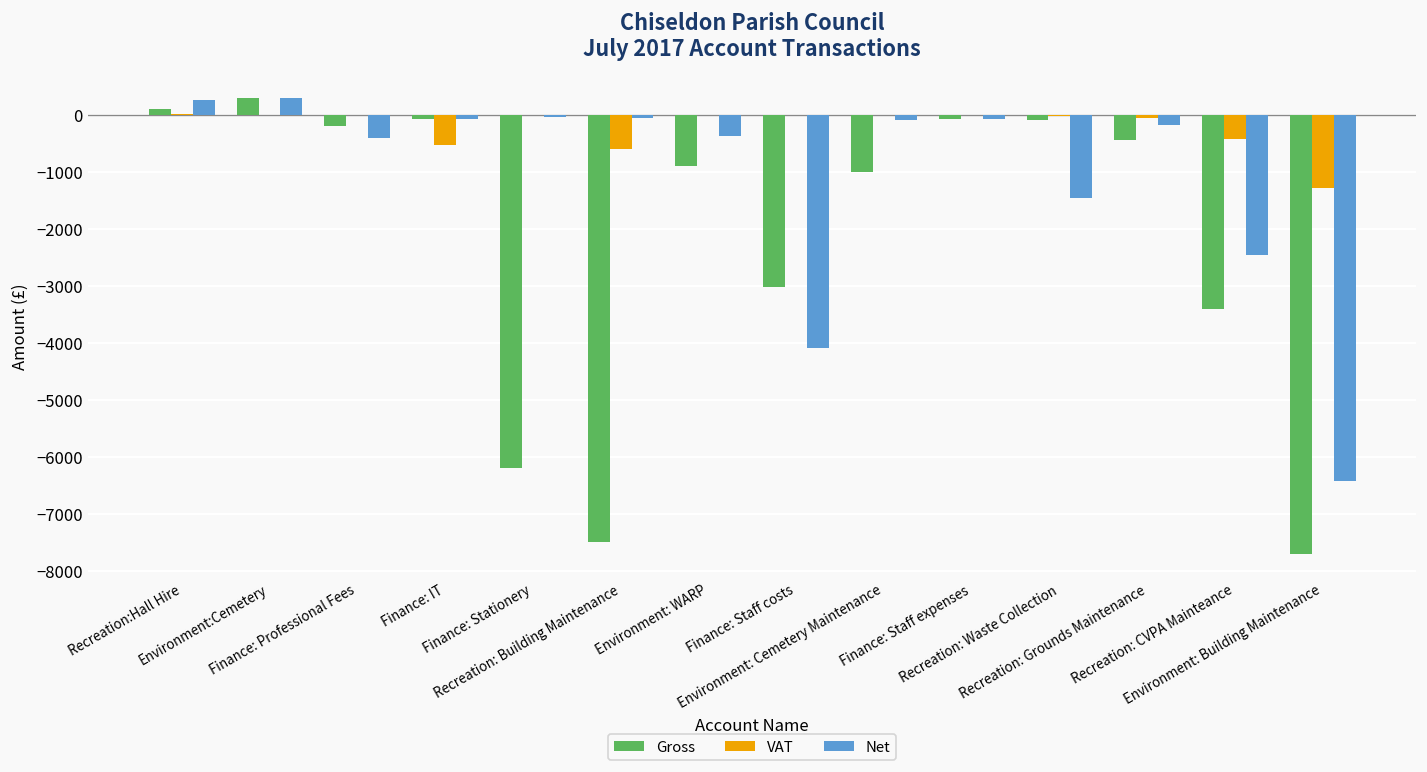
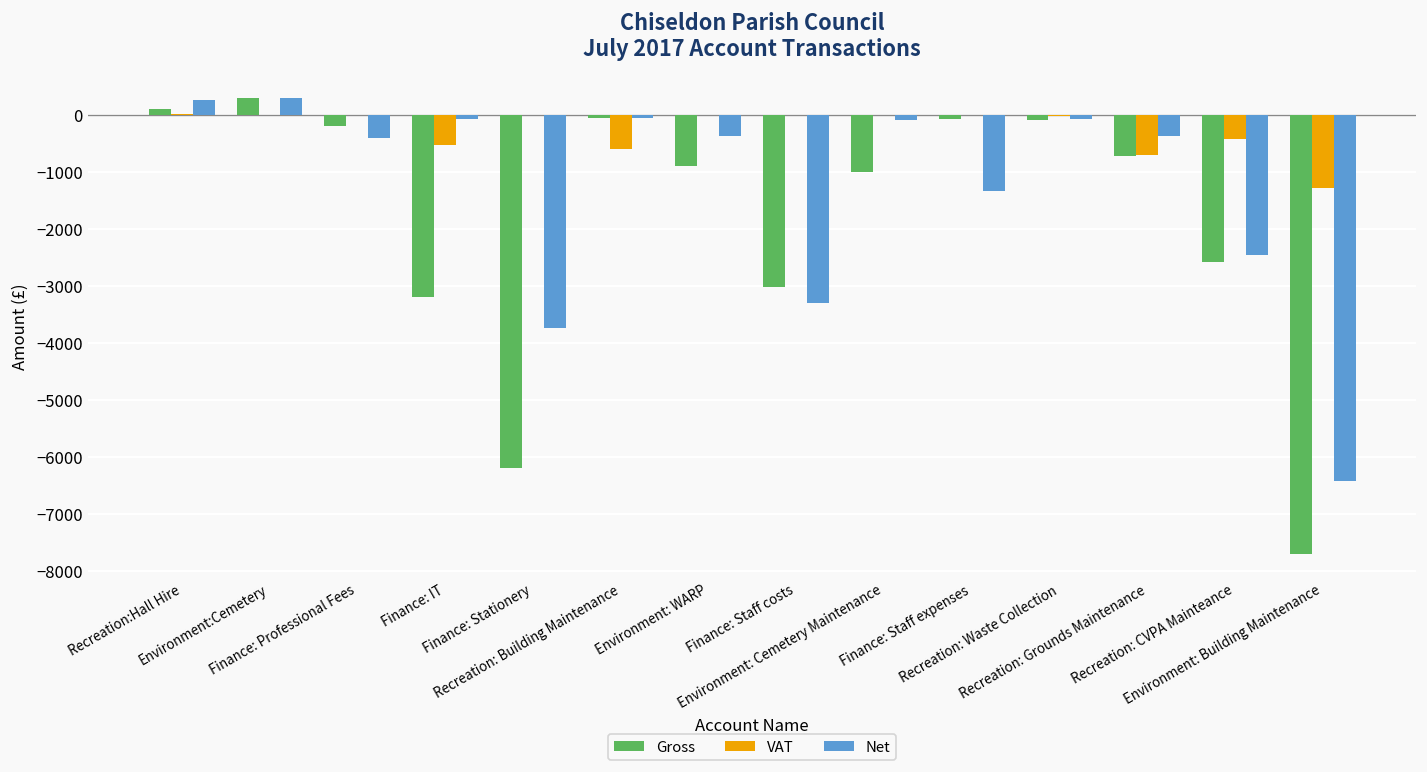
  {
    "Gross": {
      "Recreation:Hall Hire": 100,
      "Environment:Cemetery": 300,
      "Finance: Professional Fees": -200,
-     "Finance: IT": -100,
+     "Finance: IT": -3200,
      "Finance: Stationery": -6200,
-     "Recreation: Building Maintenance": -7500,
+     "Recreation: Building Maintenance": -100,
      "Environment: WARP": -900,
      "Finance: Staff costs": -3000,
      "Environment: Cemetery Maintenance": -1000,
      "Finance: Staff expenses": -100,
      "Recreation: Waste Collection": -100,
-     "Recreation: Grounds Maintenance": -400,
-     "Recreation: CVPA Mainteance": -3400,
+     "Recreation: Grounds Maintenance": -700,
+     "Recreation: CVPA Mainteance": -2600,
      "Environment: Building Maintenance": -7700
    },
    "VAT": {
      "Environment:Cemetery": 0,
      "Finance: Professional Fees": 0,
      "Finance: IT": -500,
      "Recreation: Building Maintenance": -600,
      "Environment: WARP": 0,
      "Finance: Staff costs": 0,
      "Environment: Cemetery Maintenance": 0,
      "Finance: Staff expenses": 0,
-     "Recreation: Grounds Maintenance": -100,
+     "Recreation: Grounds Maintenance": -700,
      "Recreation: CVPA Mainteance": -400,
      "Environment: Building Maintenance": -1300
    },
    "Net": {
      "Recreation:Hall Hire": 300,
      "Environment:Cemetery": 300,
      "Finance: Professional Fees": -400,
      "Finance: IT": -100,
-     "Finance: Stationery": 0,
+     "Finance: Stationery": -3700,
      "Recreation: Building Maintenance": -100,
      "Environment: WARP": -400,
-     "Finance: Staff costs": -4100,
+     "Finance: Staff costs": -3300,
      "Environment: Cemetery Maintenance": -100,
-     "Finance: Staff expenses": -100,
-     "Recreation: Waste Collection": -1500,
-     "Recreation: Grounds Maintenance": -200,
+     "Finance: Staff expenses": -1300,
+     "Recreation: Waste Collection": -100,
+     "Recreation: Grounds Maintenance": -400,
      "Recreation: CVPA Mainteance": -2500,
      "Environment: Building Maintenance": -6400
    }
  }
